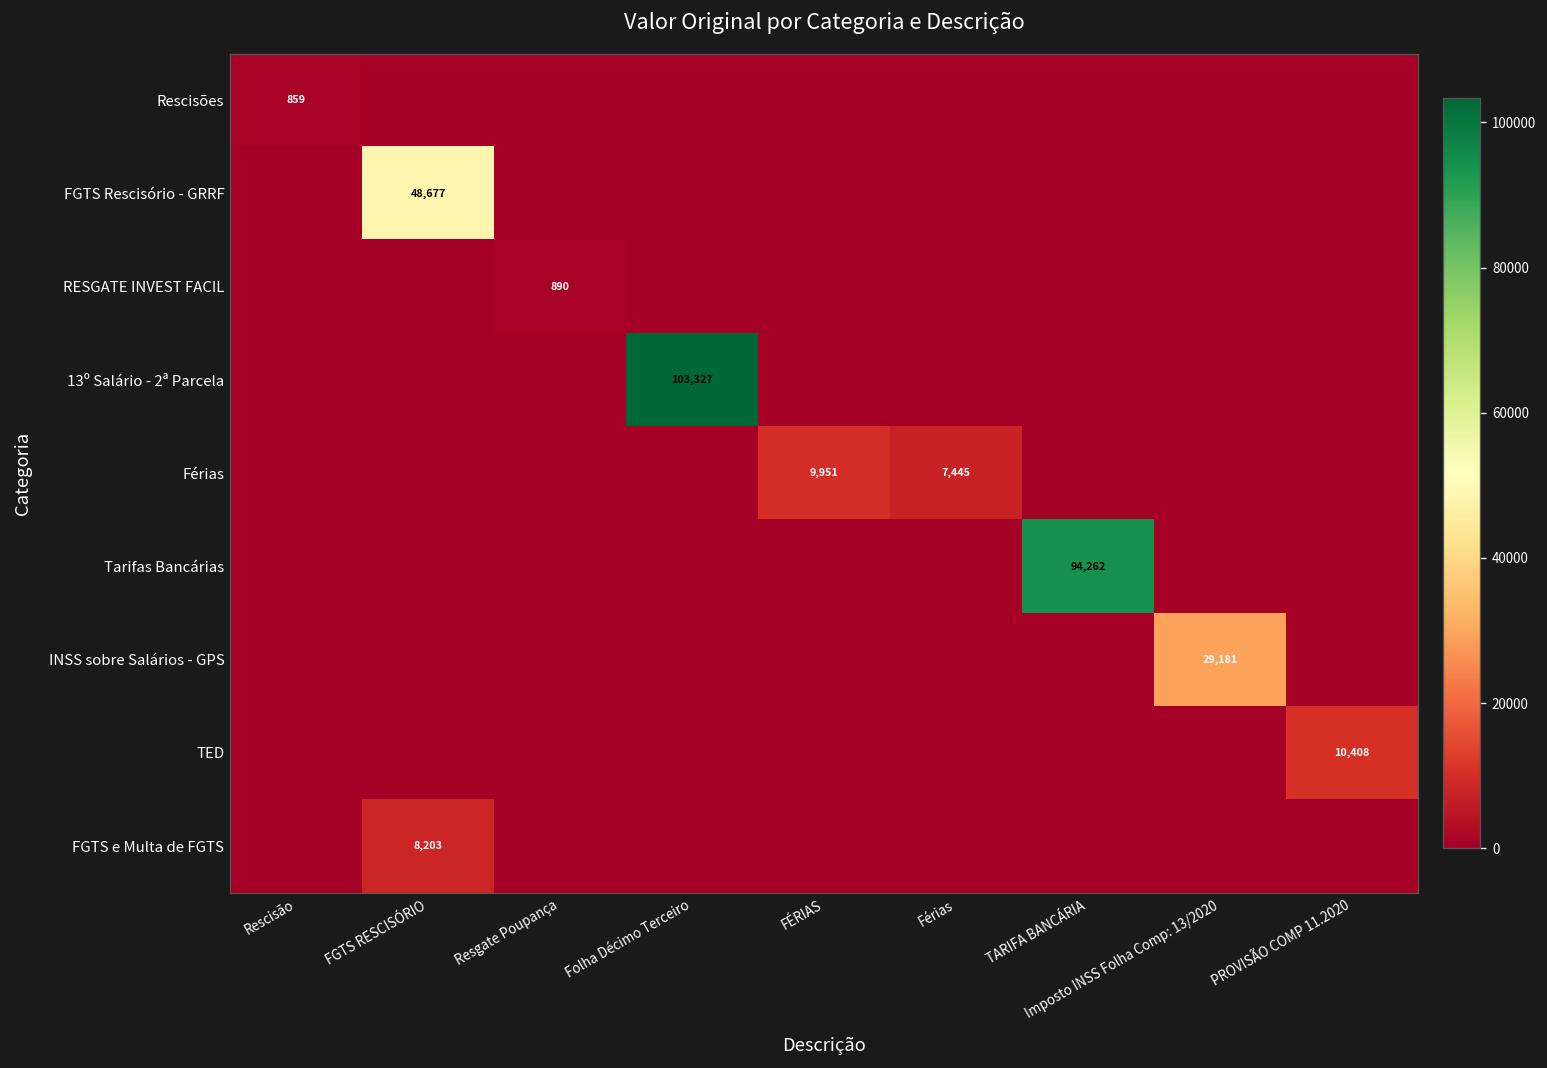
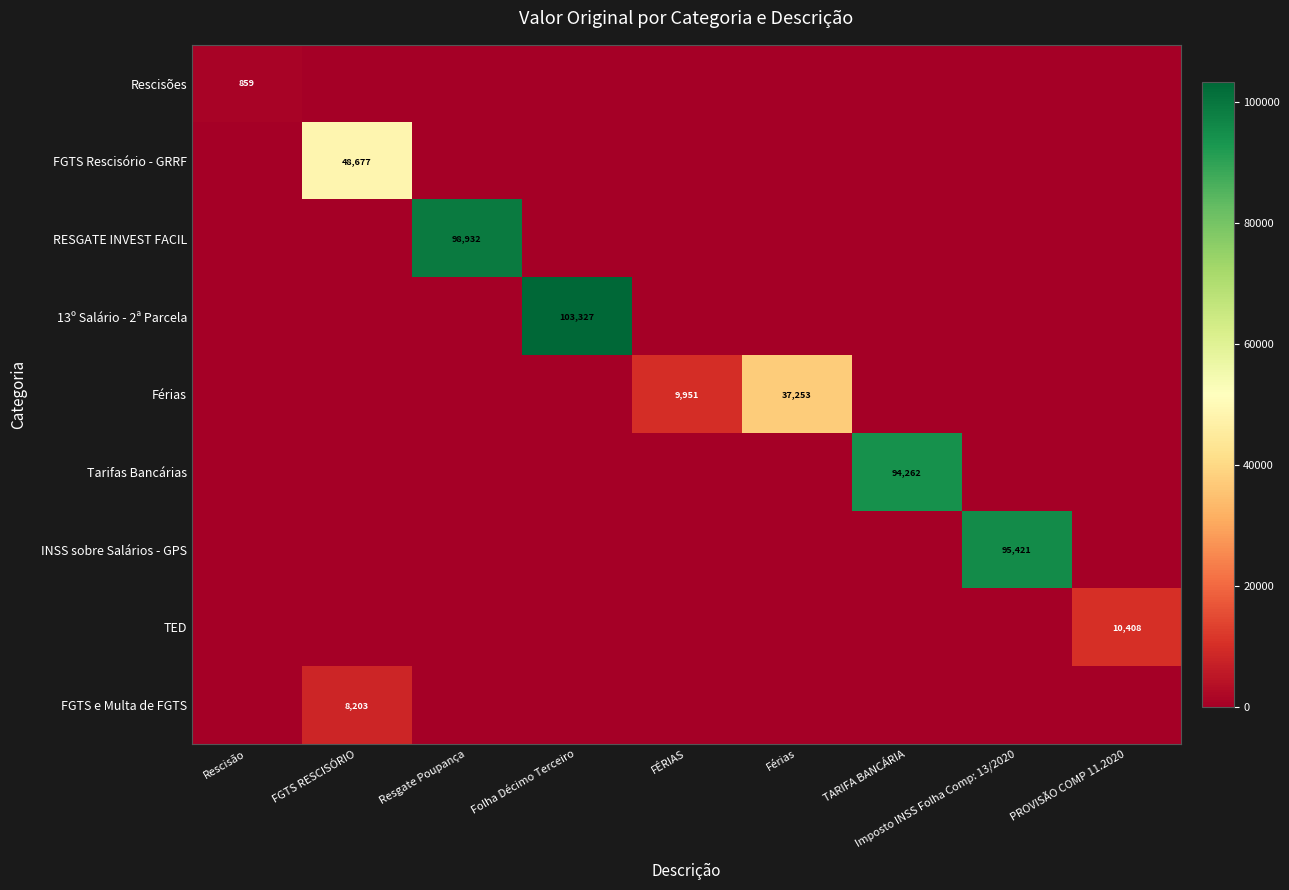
  {
    "Rescisões": {
      "Rescisão": "859"
    },
    "FGTS Rescisório - GRRF": {
      "FGTS RESCISÓRIO": "48,677"
    },
    "RESGATE INVEST FACIL": {
-     "Resgate Poupança": "890"
+     "Resgate Poupança": "98,932"
    },
    "13º Salário - 2ª Parcela": {
      "Folha Décimo Terceiro": "103,327"
    },
    "Férias": {
      "FÉRIAS": "9,951",
-     "Férias": "7,445"
+     "Férias": "37,253"
    },
    "Tarifas Bancárias": {
      "TARIFA BANCÁRIA": "94,262"
    },
    "INSS sobre Salários - GPS": {
-     "Imposto INSS Folha Comp: 13/2020": "29,181"
+     "Imposto INSS Folha Comp: 13/2020": "95,421"
    },
    "TED": {
      "PROVISÃO COMP 11.2020": "10,408"
    },
    "FGTS e Multa de FGTS": {
      "FGTS RESCISÓRIO": "8,203"
    }
  }
